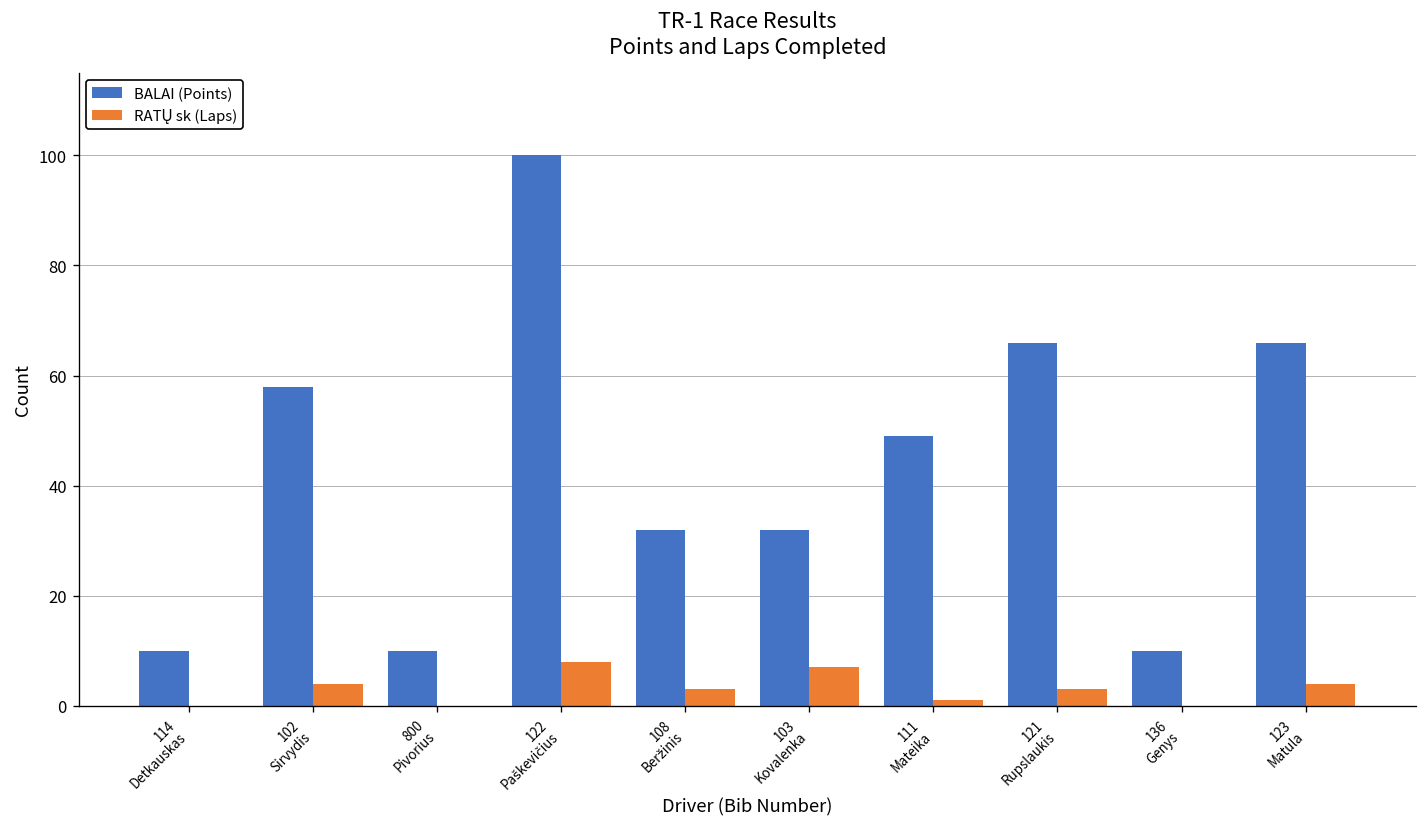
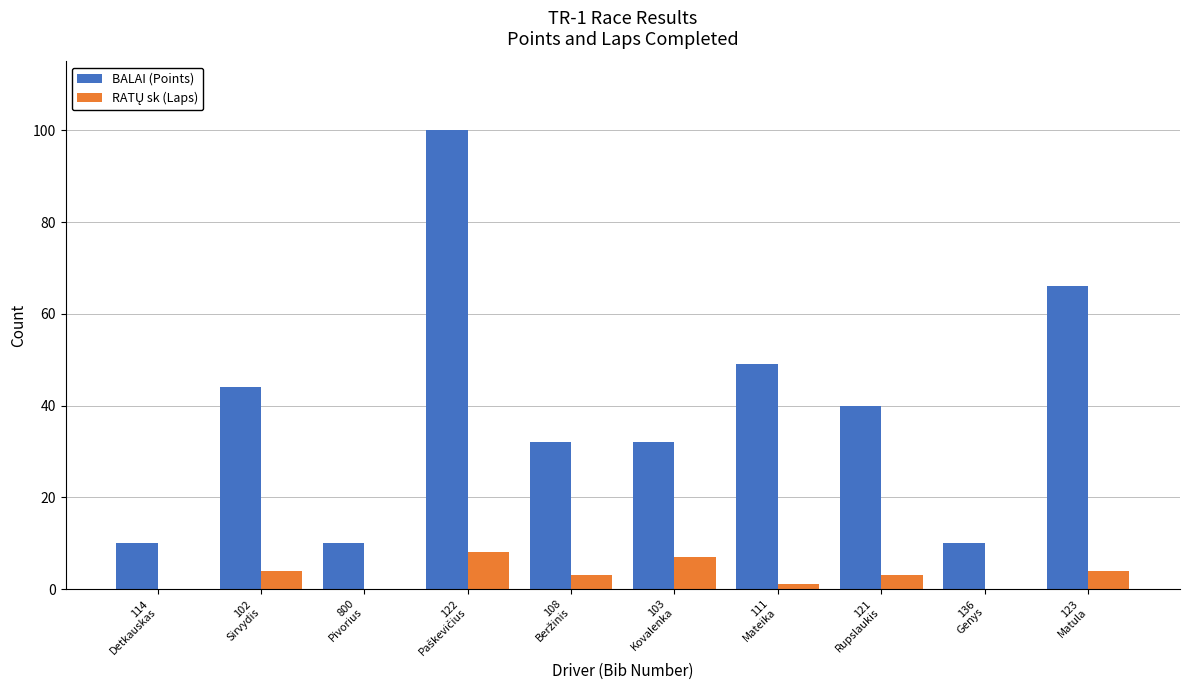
  {
    "BALAI (Points)": {
      "114 Detkauskas": 10,
-     "102 Sirvydis": 58,
+     "102 Sirvydis": 44,
      "800 Pivorius": 10,
      "122 Paškevičius": 100,
      "108 Beržinis": 32,
      "103 Kovalenka": 32,
      "111 Mateika": 49,
-     "121 Rupslaukis": 66,
+     "121 Rupslaukis": 40,
      "136 Genys": 10,
      "123 Matula": 66
    },
    "RATŲ sk (Laps)": {
      "114 Detkauskas": 0,
      "102 Sirvydis": 4,
      "800 Pivorius": 0,
      "122 Paškevičius": 8,
      "108 Beržinis": 3,
      "103 Kovalenka": 7,
      "111 Mateika": 1,
      "121 Rupslaukis": 3,
      "136 Genys": 0,
      "123 Matula": 4
    }
  }
